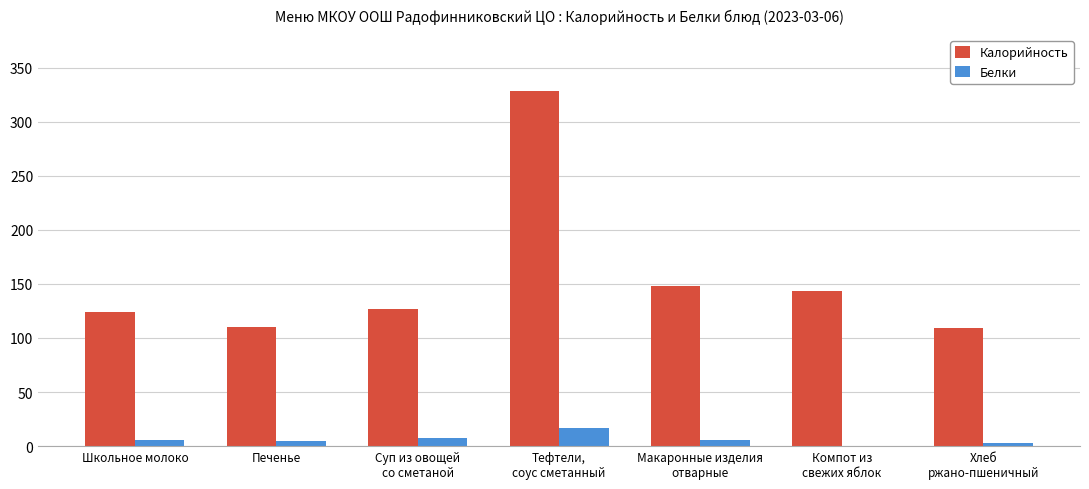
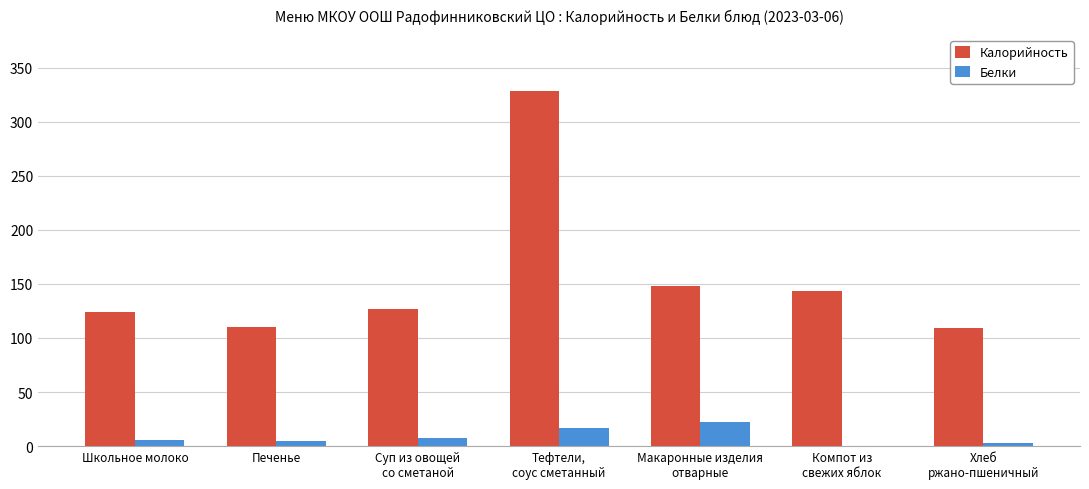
  {
    "Калорийность": {
      "Школьное молоко": 124,
      "Печенье": 111,
      "Суп из овощей со сметаной": 127,
      "Тефтели, соус сметанный": 328,
      "Макаронные изделия отварные": 149,
      "Компот из свежих яблок": 143,
      "Хлеб ржано-пшеничный": 109
    },
    "Белки": {
      "Школьное молоко": 6,
      "Печенье": 5,
      "Суп из овощей со сметаной": 8,
      "Тефтели, соус сметанный": 17,
-     "Макаронные изделия отварные": 6,
+     "Макаронные изделия отварные": 22,
      "Хлеб ржано-пшеничный": 3
    }
  }
